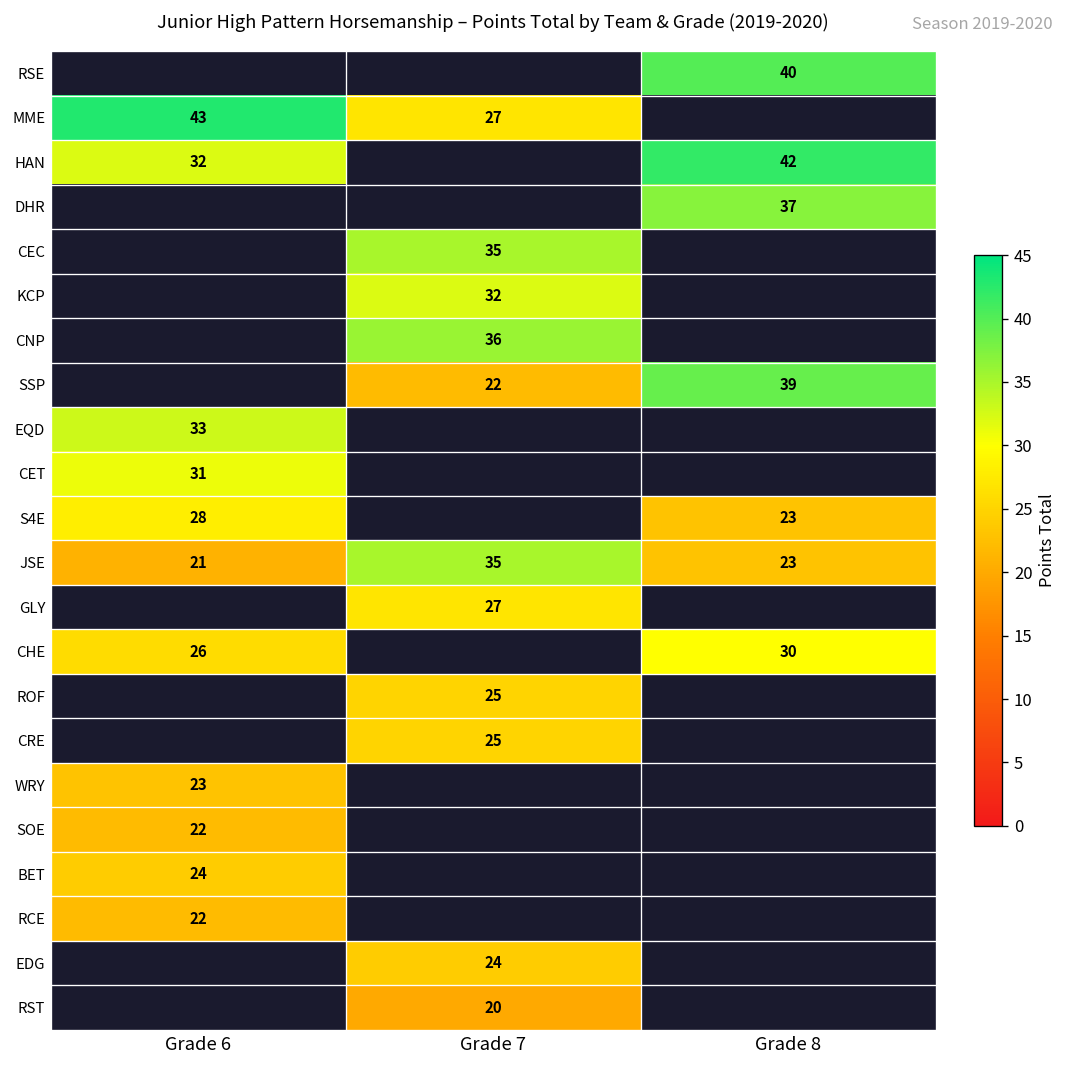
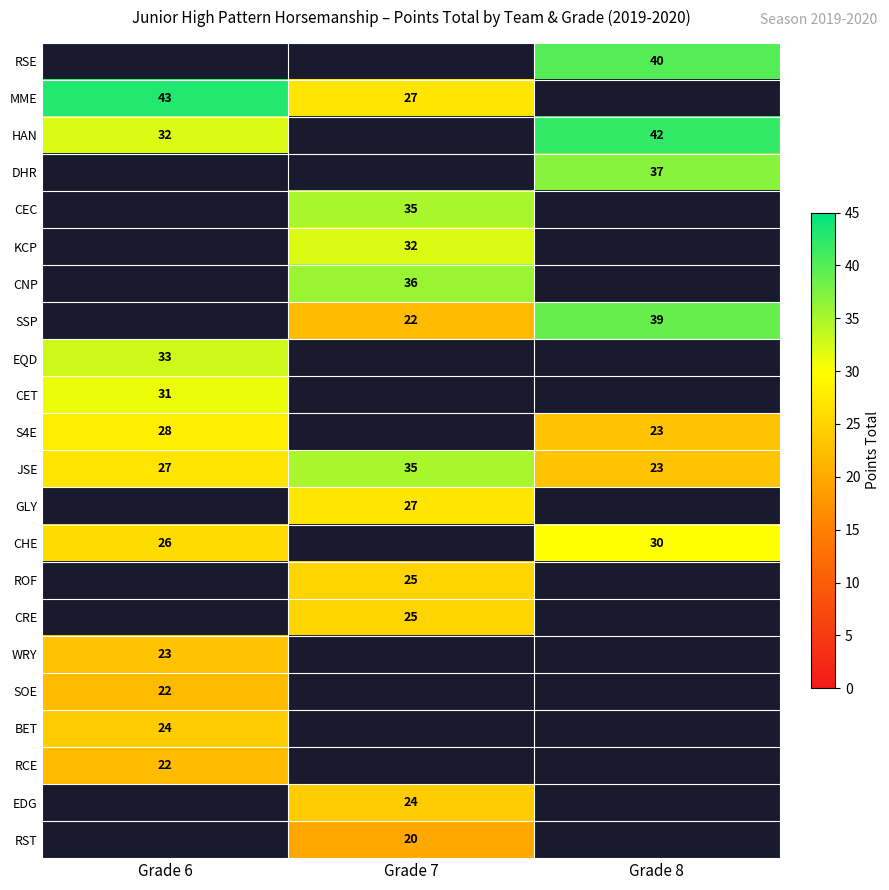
  {
    "RSE": {
      "Grade 8": 40
    },
    "MME": {
      "Grade 6": 43,
      "Grade 7": 27
    },
    "HAN": {
      "Grade 6": 32,
      "Grade 8": 42
    },
    "DHR": {
      "Grade 8": 37
    },
    "CEC": {
      "Grade 7": 35
    },
    "KCP": {
      "Grade 7": 32
    },
    "CNP": {
      "Grade 7": 36
    },
    "SSP": {
      "Grade 7": 22,
      "Grade 8": 39
    },
    "EQD": {
      "Grade 6": 33
    },
    "CET": {
      "Grade 6": 31
    },
    "S4E": {
      "Grade 6": 28,
      "Grade 8": 23
    },
    "JSE": {
-     "Grade 6": 21,
+     "Grade 6": 27,
      "Grade 7": 35,
      "Grade 8": 23
    },
    "GLY": {
      "Grade 7": 27
    },
    "CHE": {
      "Grade 6": 26,
      "Grade 8": 30
    },
    "ROF": {
      "Grade 7": 25
    },
    "CRE": {
      "Grade 7": 25
    },
    "WRY": {
      "Grade 6": 23
    },
    "SOE": {
      "Grade 6": 22
    },
    "BET": {
      "Grade 6": 24
    },
    "RCE": {
      "Grade 6": 22
    },
    "EDG": {
      "Grade 7": 24
    },
    "RST": {
      "Grade 7": 20
    }
  }
